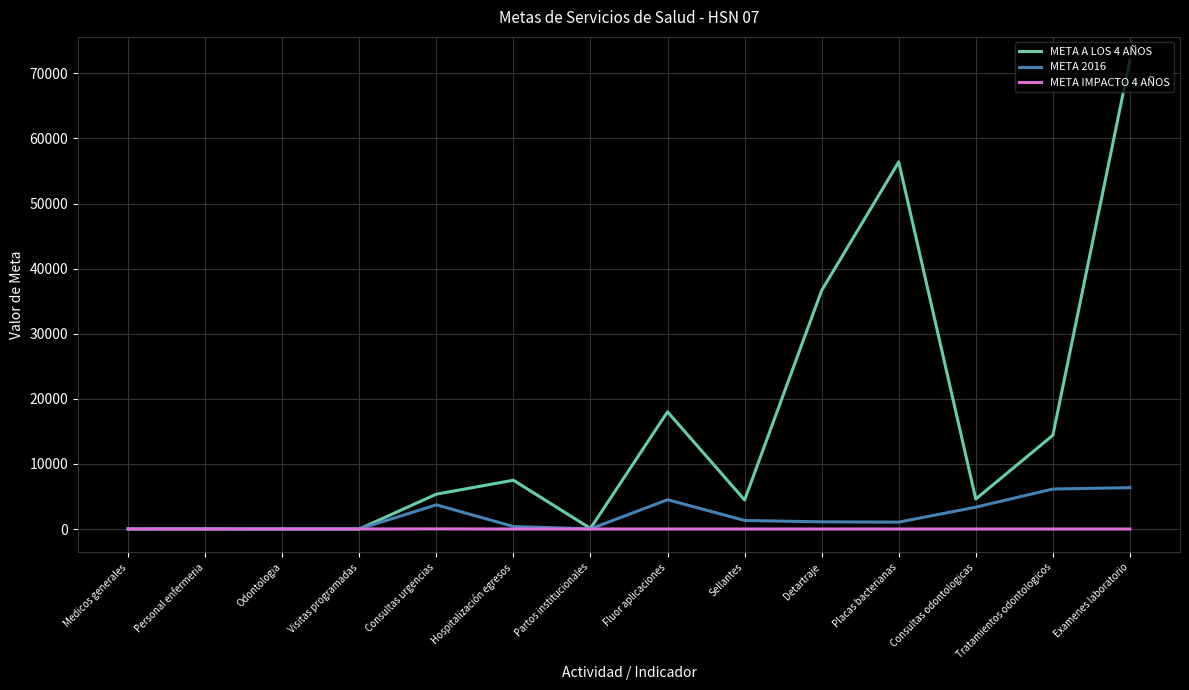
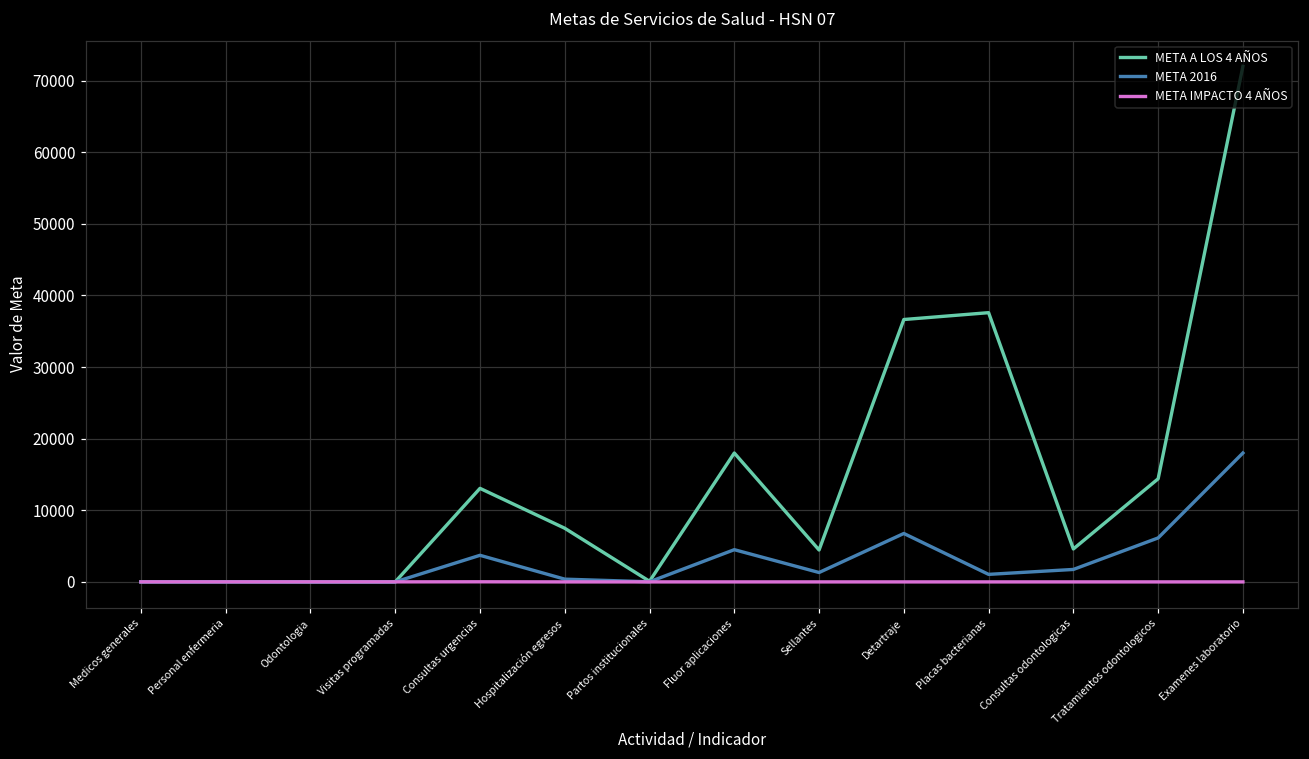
  {
    "META A LOS 4 AÑOS": {
-     "Consultas urgencias": 5000,
+     "Consultas urgencias": 13000,
      "Hospitalización egresos": 7000,
      "Fluor aplicaciones": 18000,
      "Sellantes": 4000,
      "Detartraje": 37000,
-     "Placas bacterianas": 56000,
+     "Placas bacterianas": 38000,
      "Consultas odontologicas": 5000,
      "Tratamientos odontologicos": 14000
    },
    "META 2016": {
      "Consultas urgencias": 4000,
      "Fluor aplicaciones": 5000,
      "Sellantes": 1000,
-     "Detartraje": 1000,
+     "Detartraje": 7000,
      "Placas bacterianas": 1000,
-     "Consultas odontologicas": 3000,
+     "Consultas odontologicas": 2000,
      "Tratamientos odontologicos": 6000,
-     "Examenes laboratorio": 6000
+     "Examenes laboratorio": 18000
    },
    "META IMPACTO 4 AÑOS": {
      "Consultas urgencias": 0,
      "Fluor aplicaciones": 0,
      "Sellantes": 0,
      "Detartraje": 0,
      "Placas bacterianas": 0,
      "Consultas odontologicas": 0,
      "Tratamientos odontologicos": 0,
      "Examenes laboratorio": 0
    }
  }
